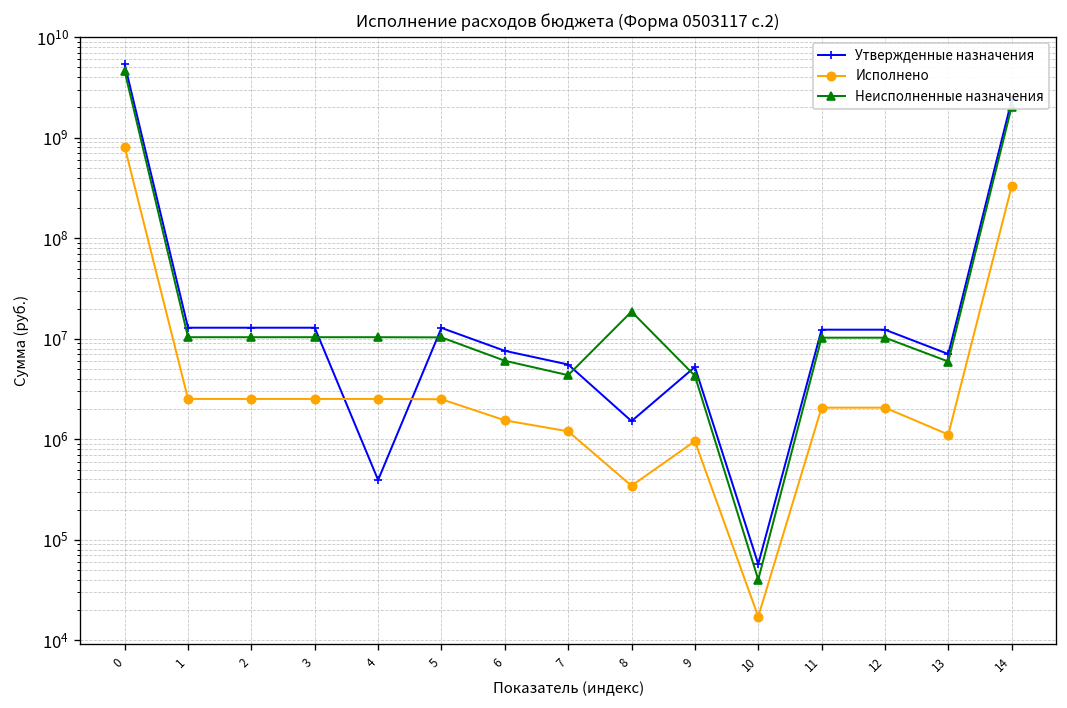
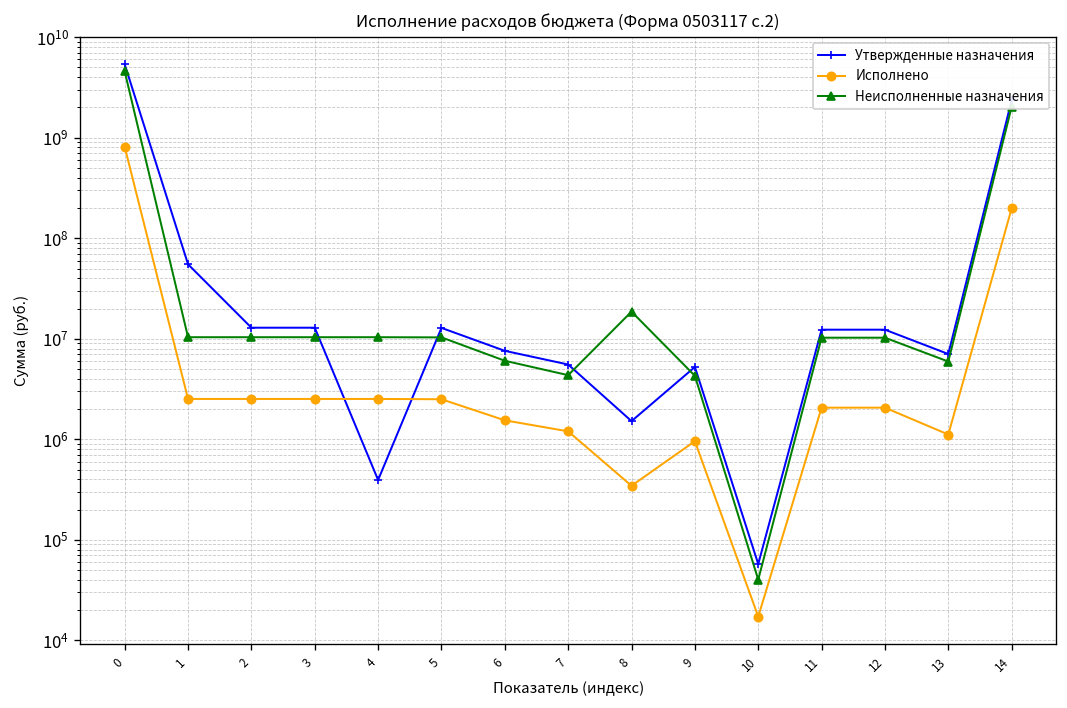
  {
    "Утвержденные назначения": {
      "0": 5000000000,
-     "1": 13000000,
+     "1": 60000000,
      "2": 13000000,
      "3": 13000000,
      "4": 400000,
      "5": 13000000,
      "6": 8000000,
      "7": 6000000,
      "8": 1500000,
      "9": 5000000,
      "10": 60000,
      "11": 12000000,
      "12": 12000000,
      "13": 7000000
    },
    "Исполнено": {
      "0": 800000000,
      "1": 2500000,
      "2": 2500000,
      "3": 2500000,
      "4": 2500000,
      "5": 2500000,
      "6": 1500000,
      "7": 1200000,
      "8": 350000,
      "9": 1000000,
      "10": 17000,
      "11": 2100000,
      "12": 2100000,
      "13": 1100000,
-     "14": 330000000
+     "14": 200000000
    },
    "Неисполненные назначения": {
      "0": 5000000000,
      "1": 10000000,
      "2": 10000000,
      "3": 10000000,
      "4": 10000000,
      "5": 10000000,
      "6": 6000000,
      "7": 4000000,
      "8": 19000000,
      "9": 4000000,
      "10": 40000,
      "11": 10000000,
      "12": 10000000,
      "13": 6000000,
      "14": 2000000000
    }
  }
